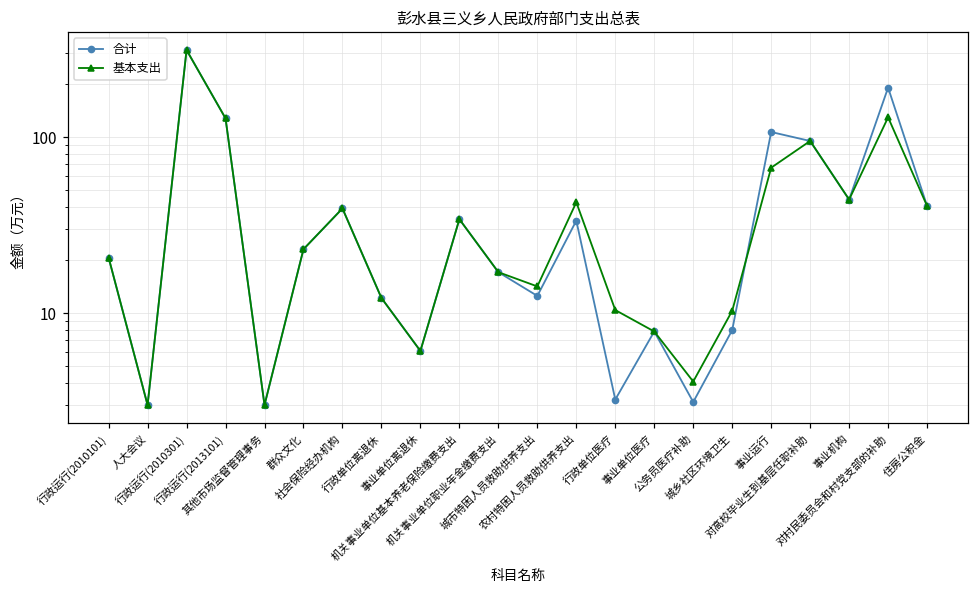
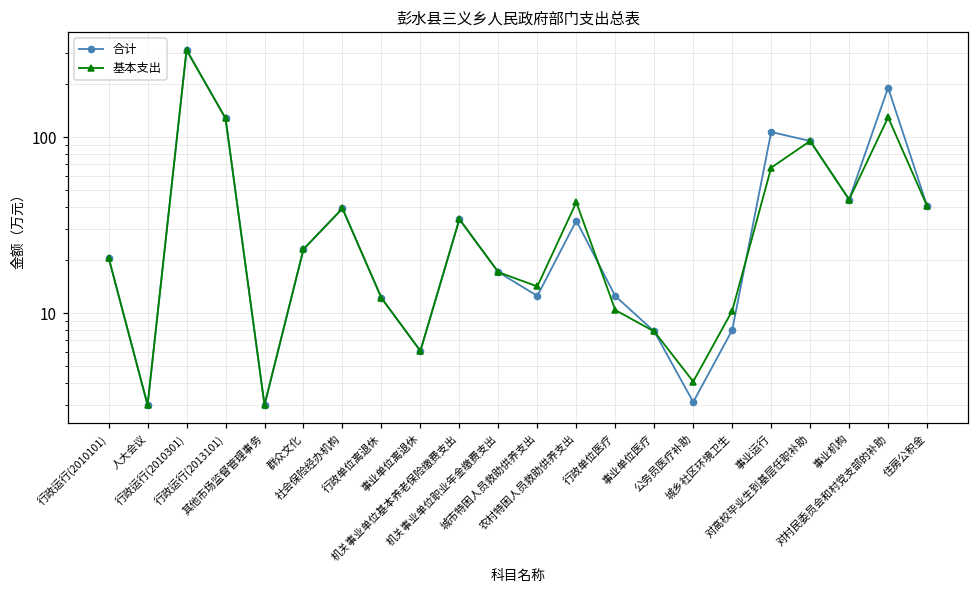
  {
    "合计": {
      "城市特困人员救助供养支出": 13,
      "农村特困人员救助供养支出": 34,
-     "行政单位医疗": 3.2,
+     "行政单位医疗": 12,
      "公务员医疗补助": 3.1,
      "城乡社区环境卫生": 8,
      "事业运行": 110,
      "对村民委员会和村党支部的补助": 190
    },
    "基本支出": {
      "城市特困人员救助供养支出": 14,
      "农村特困人员救助供养支出": 43,
      "行政单位医疗": 10,
      "公务员医疗补助": 4.1,
      "城乡社区环境卫生": 10,
      "事业运行": 67,
      "对村民委员会和村党支部的补助": 130
    }
  }
